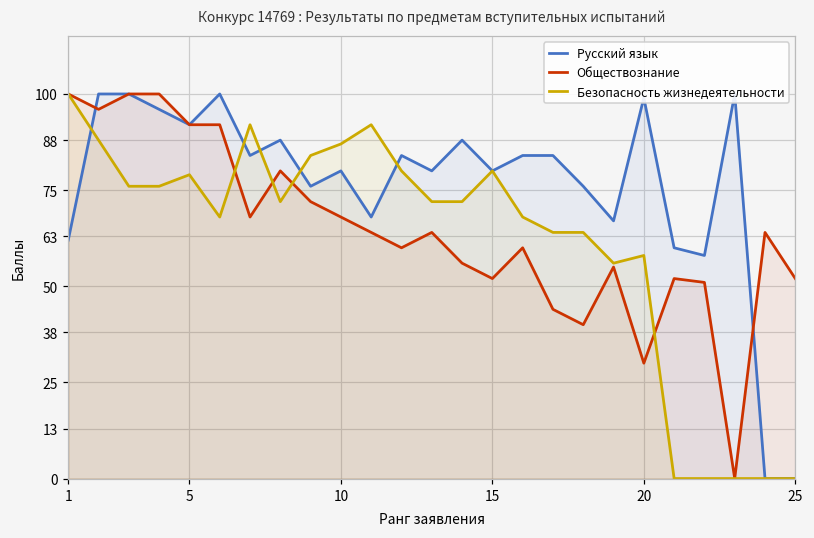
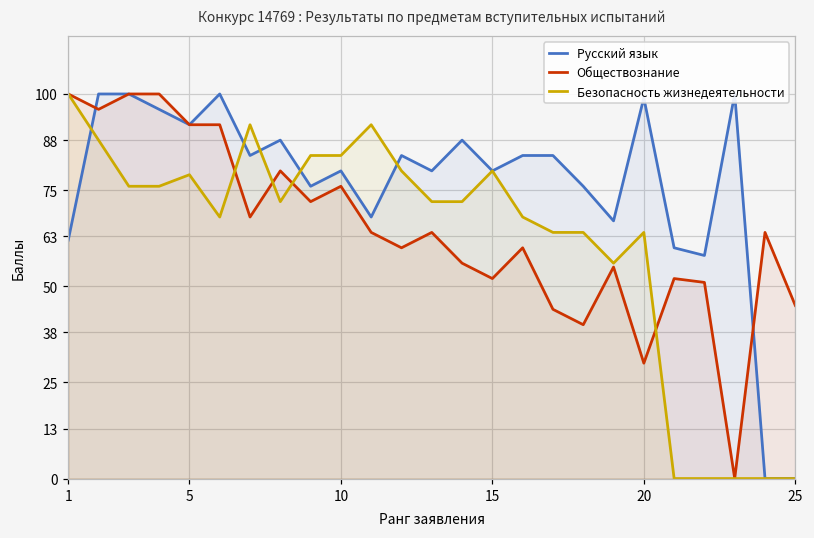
  {
    "Русский язык": {
      "1": 62,
      "10": 80
    },
    "Обществознание": {
-     "10": 68,
+     "10": 76,
      "15": 52,
      "20": 30,
-     "25": 52
+     "25": 45
    },
    "Безопасность жизнедеятельности": {
      "5": 79,
-     "10": 87,
-     "20": 58
+     "10": 84,
+     "20": 64
    }
  }
